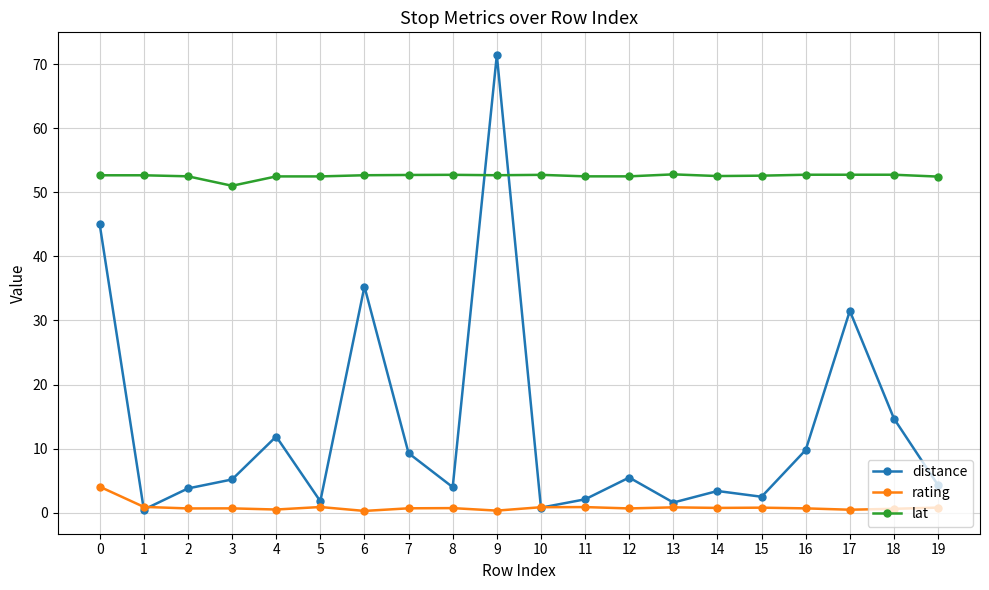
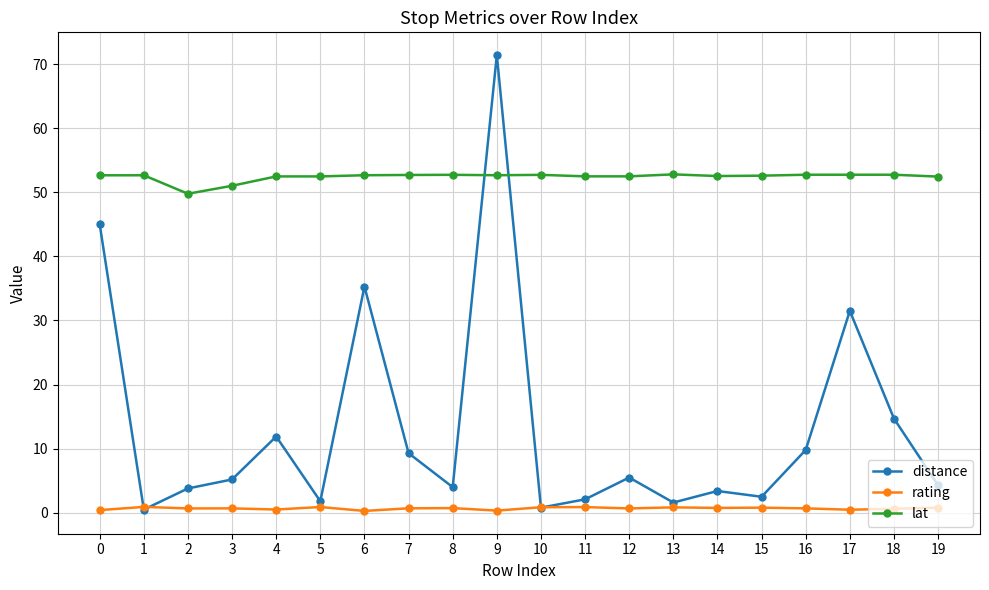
  {
    "distance": {
      "0": 45,
      "1": 1,
      "2": 4,
      "3": 5,
      "4": 12,
      "5": 2,
      "6": 35,
      "7": 9,
      "8": 4,
      "9": 71,
      "11": 2,
      "12": 6,
      "13": 2,
      "14": 3,
      "15": 3,
      "16": 10,
      "17": 32,
      "18": 15
    },
    "rating": {
-     "0": 4,
+     "0": 0,
      "1": 1,
      "2": 1,
      "3": 1,
      "4": 1,
      "5": 1,
      "6": 0,
      "7": 1,
      "8": 1,
      "9": 0,
      "11": 1,
      "12": 1,
      "13": 1,
      "14": 1,
      "15": 1,
      "16": 1,
      "17": 0
    },
    "lat": {
      "0": 53,
      "1": 53,
-     "2": 52,
+     "2": 50,
      "3": 51,
      "4": 52,
      "5": 52,
      "6": 53,
      "7": 53,
      "8": 53,
      "9": 53,
      "10": 53,
      "11": 52,
      "12": 52,
      "13": 53,
      "14": 53,
      "15": 53,
      "16": 53,
      "17": 53,
      "18": 53,
      "19": 52
    }
  }
